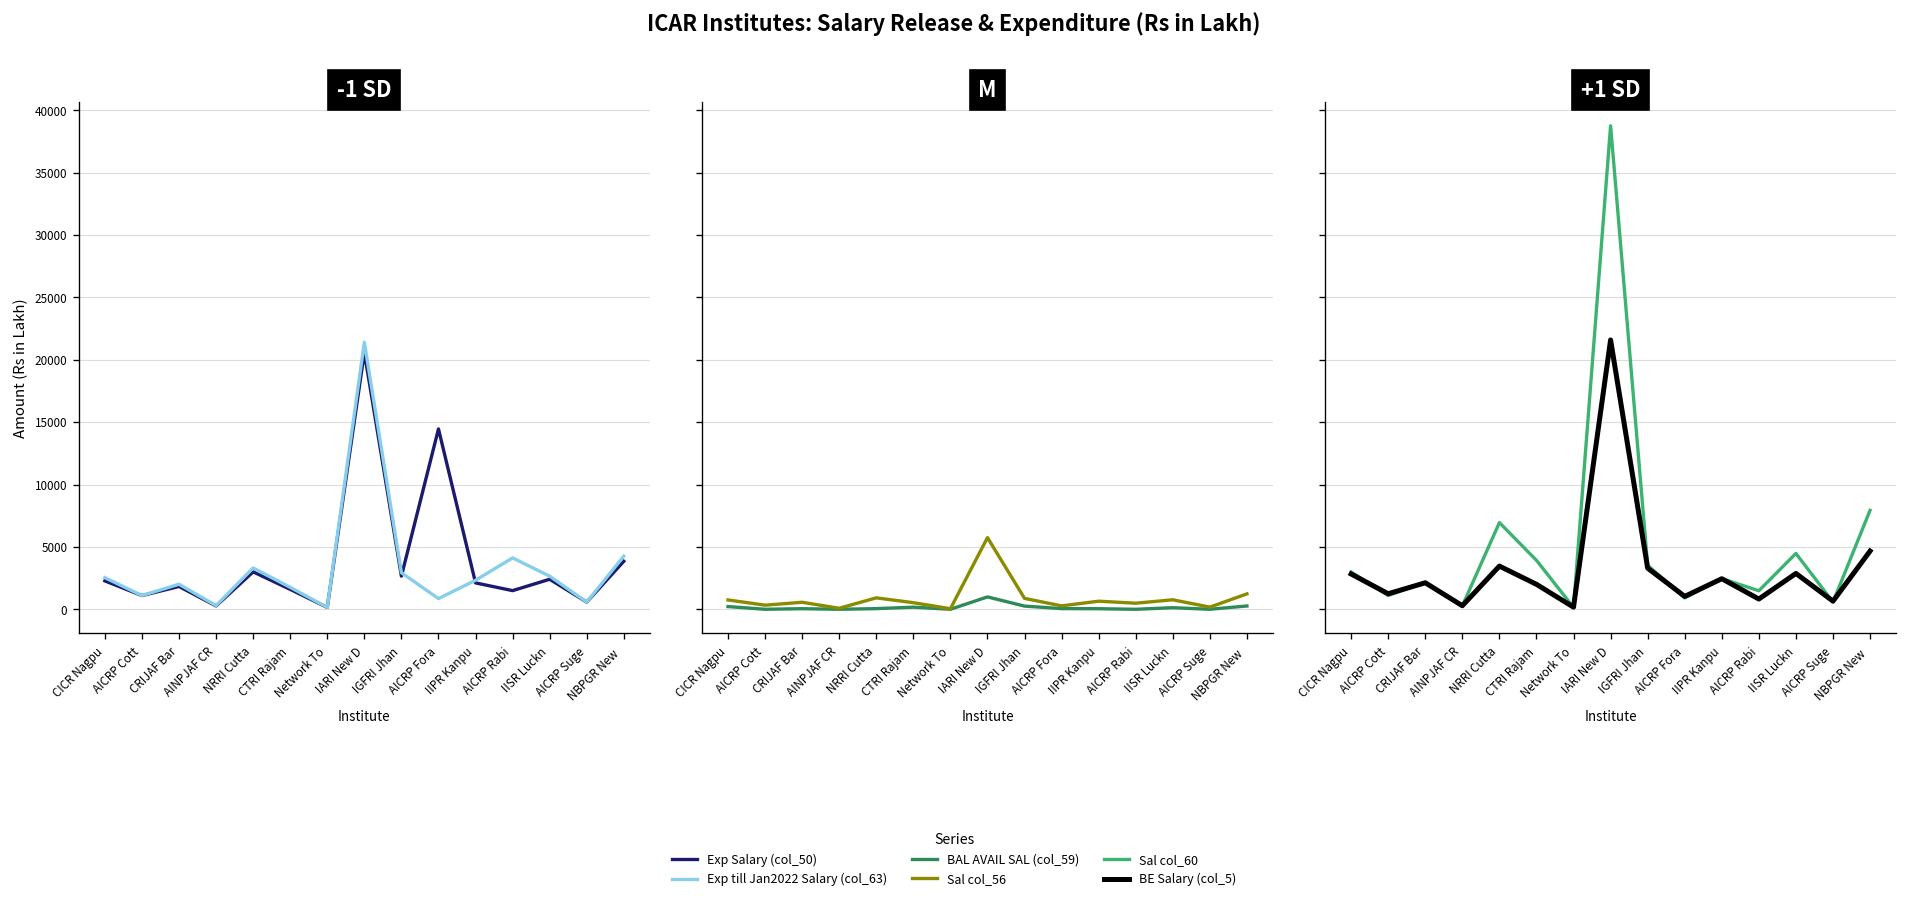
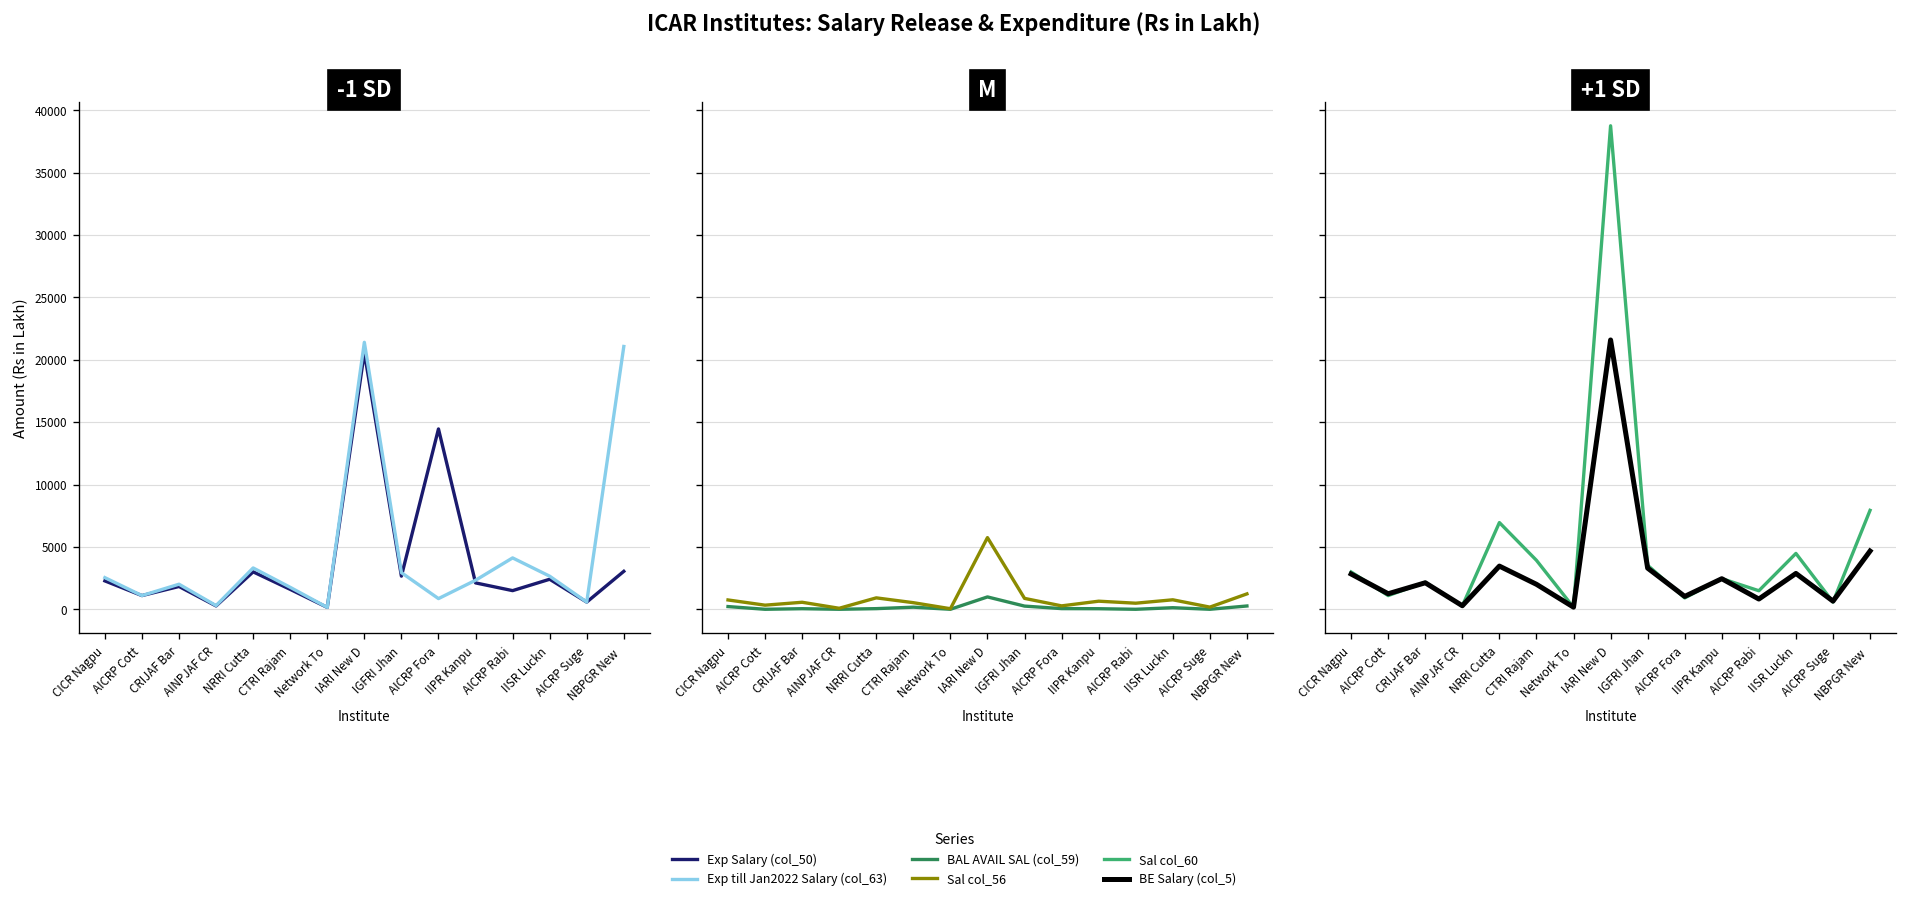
  {
    "-1 SD": {
      "Exp Salary (col_50)": {
        "CICR Nagpu": 2300,
        "NRRI Cutta": 3000,
        "IARI New D": 20600,
        "IGFRI Jhan": 2700,
        "AICRP Fora": 14500,
        "AICRP Rabi": 1500,
        "IISR Luckn": 2400,
-       "NBPGR New": 3800
+       "NBPGR New": 3000
      },
      "Exp till Jan2022 Salary (col_63)": {
        "CICR Nagpu": 2500,
        "NRRI Cutta": 3300,
        "IARI New D": 21400,
        "IGFRI Jhan": 2900,
        "AICRP Fora": 900,
        "AICRP Rabi": 4100,
        "IISR Luckn": 2700,
-       "NBPGR New": 4300
+       "NBPGR New": 21100
      }
    }
  }
